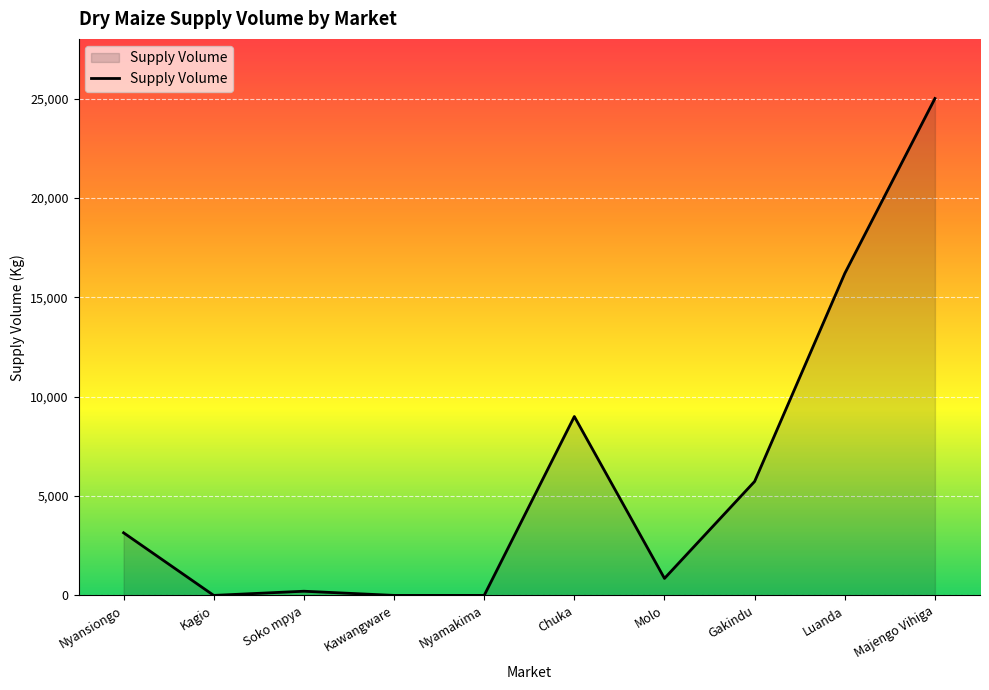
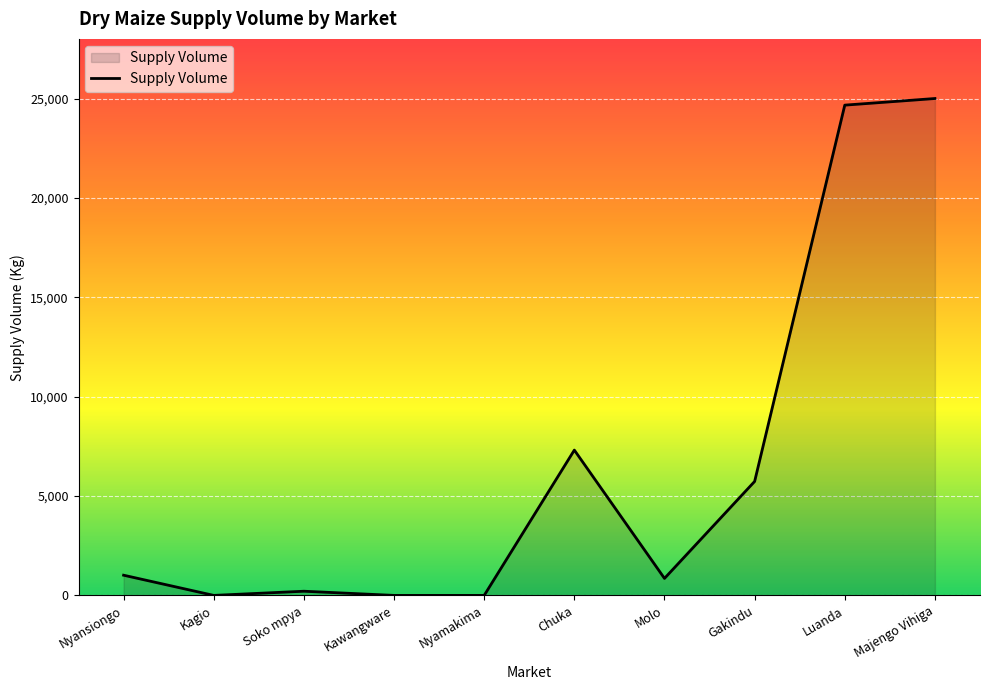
  {
-   "Nyansiongo": "3,200",
+   "Nyansiongo": "1,000",
    "Kagio": "0",
    "Soko mpya": "200",
    "Kawangware": "0",
    "Nyamakima": "0",
-   "Chuka": "9,000",
+   "Chuka": "7,300",
    "Molo": "900",
    "Gakindu": "5,700",
-   "Luanda": "16,200",
+   "Luanda": "24,700",
    "Majengo Vihiga": "25,000"
  }
